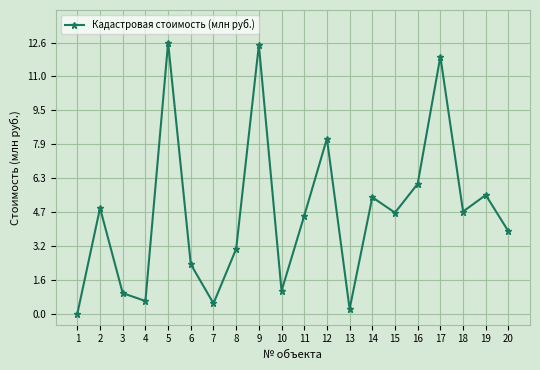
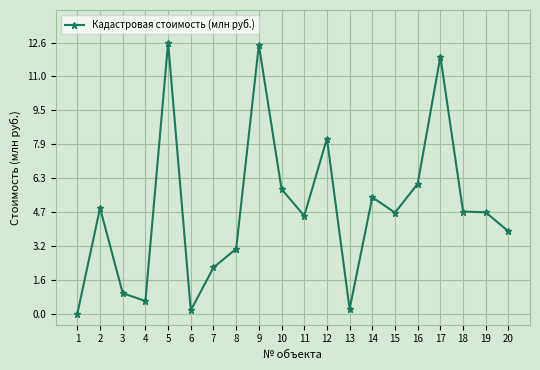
  {
    "1": 0.0,
    "2": 4.9,
    "3": 1.0,
    "4": 0.6,
    "5": 12.6,
-   "6": 2.3,
-   "7": 0.5,
+   "6": 0.2,
+   "7": 2.2,
    "8": 3.0,
    "9": 12.5,
-   "10": 1.1,
+   "10": 5.8,
    "11": 4.6,
    "12": 8.2,
    "13": 0.2,
    "14": 5.4,
    "15": 4.7,
    "16": 6.1,
    "17": 12.0,
    "18": 4.8,
-   "19": 5.5,
+   "19": 4.7,
    "20": 3.8
  }
